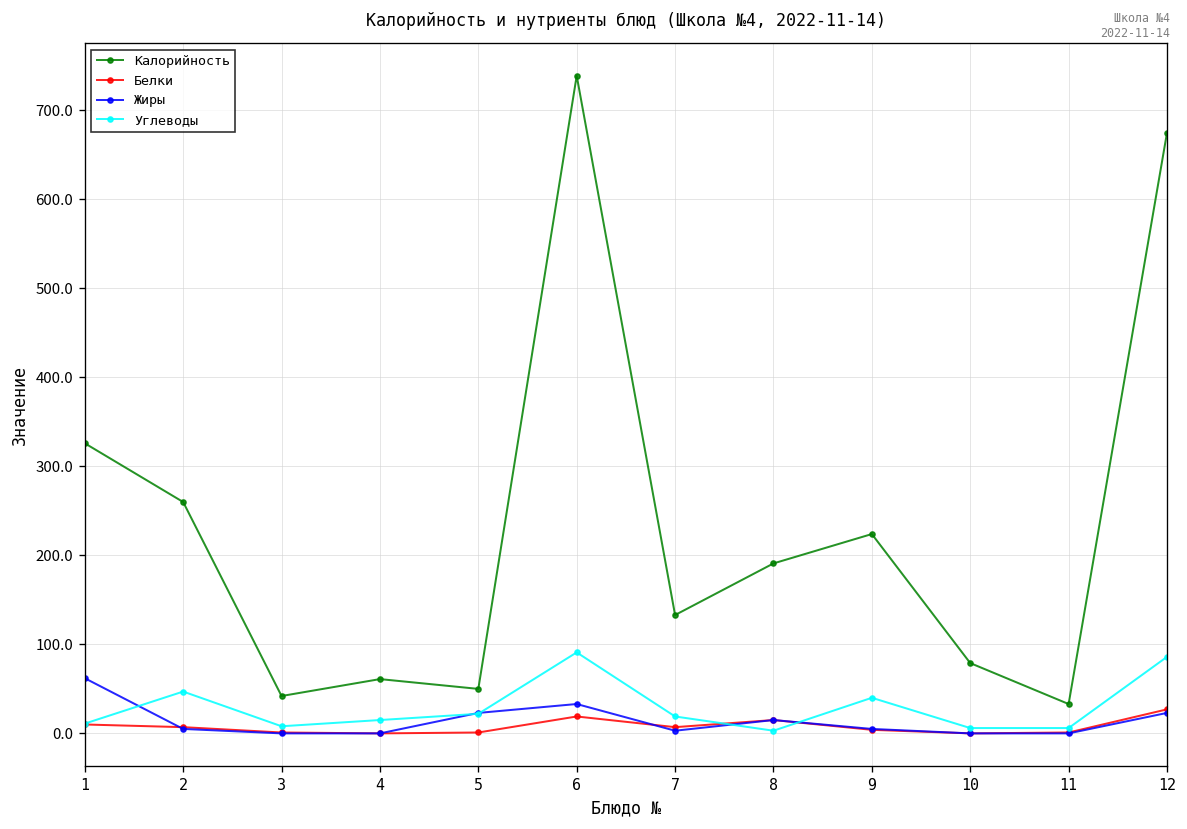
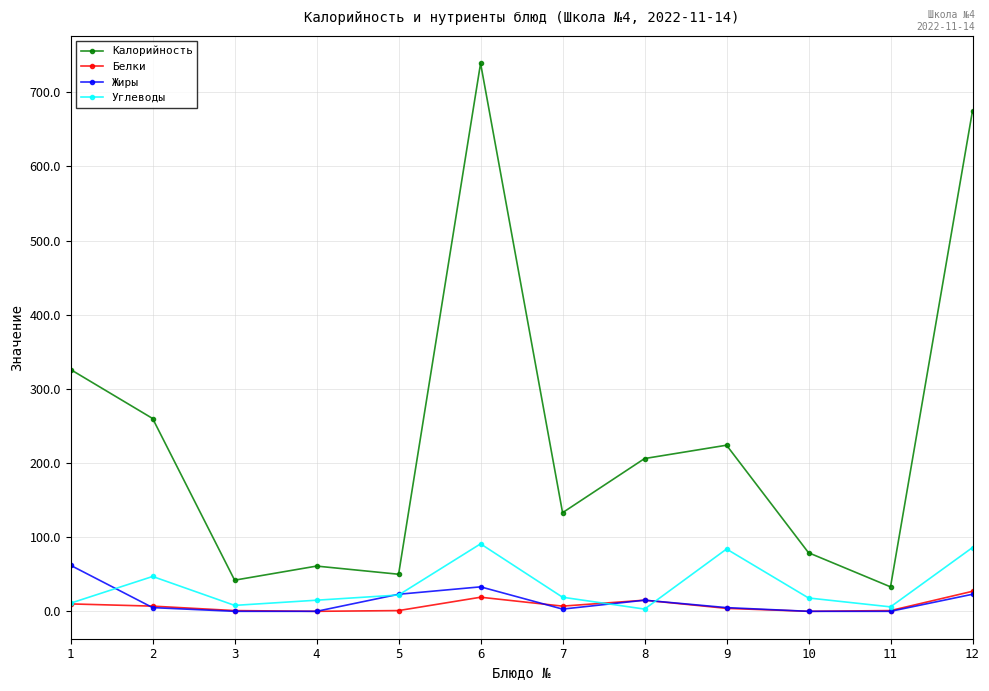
  {
    "Калорийность": {
      "1": 330,
      "2": 260,
      "3": 40,
      "4": 60,
      "5": 50,
      "6": 740,
      "7": 130,
-     "8": 190,
+     "8": 210,
      "9": 220,
      "10": 80,
      "11": 30,
      "12": 680
    },
    "Белки": {
      "5": 0,
      "6": 20,
      "7": 10,
      "12": 30
    },
    "Жиры": {
      "1": 60,
      "6": 30,
      "7": 0,
      "12": 20
    },
    "Углеводы": {
      "2": 50,
      "3": 10,
      "4": 20,
      "6": 90,
      "7": 20,
      "8": 0,
-     "9": 40,
-     "10": 10,
+     "9": 80,
+     "10": 20,
      "11": 10,
      "12": 90
    }
  }
